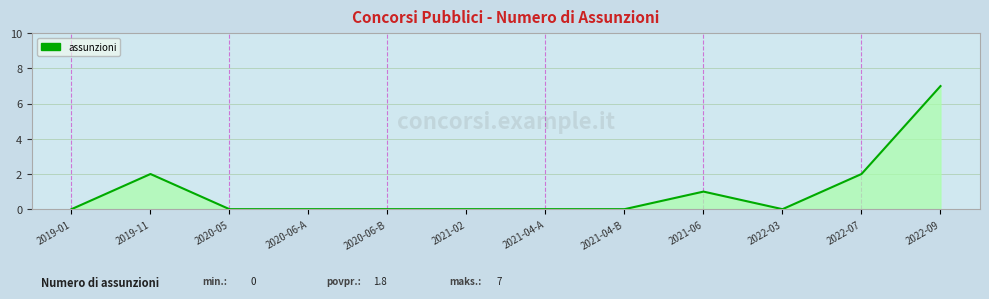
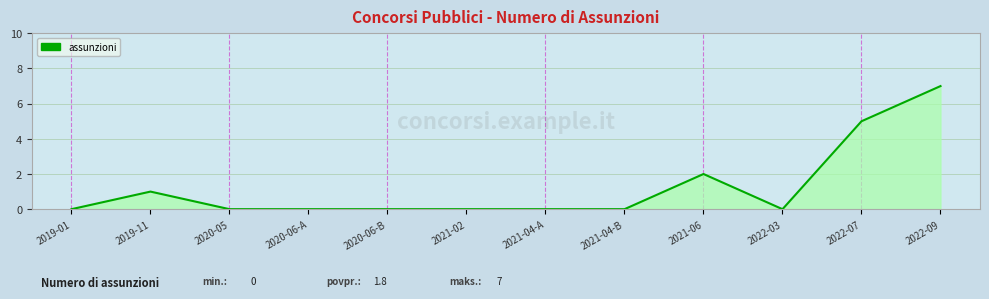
  {
    "2019-01": 0,
-   "2019-11": 2,
+   "2019-11": 1,
    "2020-05": 0,
    "2020-06-A": 0,
    "2020-06-B": 0,
    "2021-02": 0,
    "2021-04-A": 0,
    "2021-04-B": 0,
-   "2021-06": 1,
+   "2021-06": 2,
    "2022-03": 0,
-   "2022-07": 2,
+   "2022-07": 5,
    "2022-09": 7
  }
